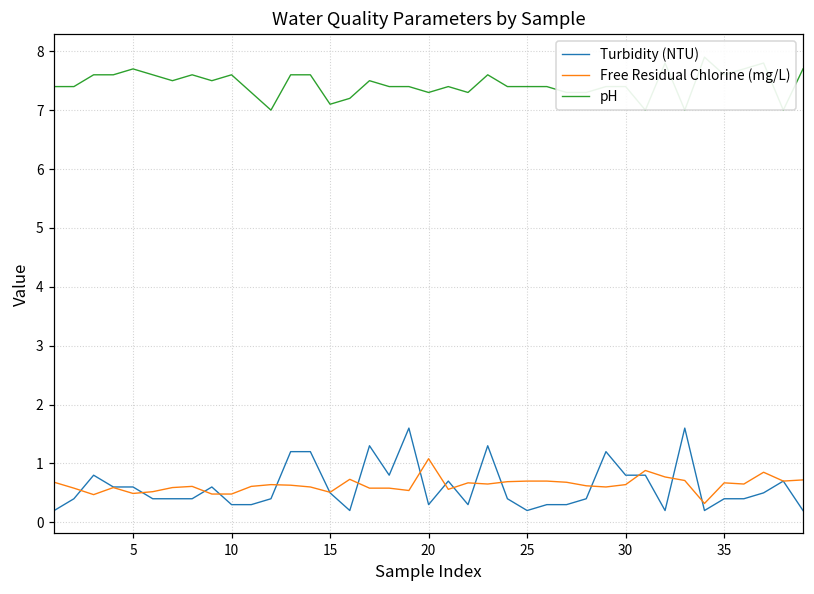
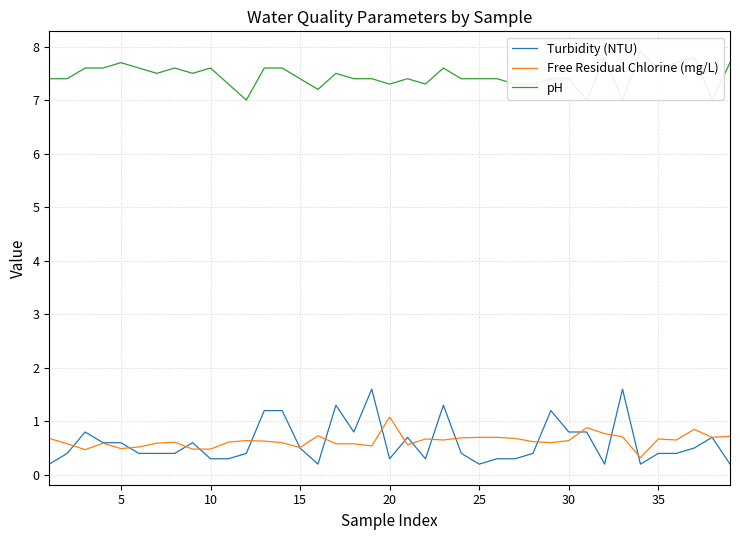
  {
    "Turbidity (NTU)": {
      "5": 0.6,
      "10": 0.3,
      "20": 0.3,
      "25": 0.2,
      "30": 0.8,
      "35": 0.4
    },
    "Free Residual Chlorine (mg/L)": {
      "5": 0.5,
      "10": 0.5,
      "20": 1.1,
      "25": 0.7,
      "30": 0.6,
      "35": 0.7
    },
    "pH": {
      "5": 7.7,
      "10": 7.6,
-     "15": 7.1,
+     "15": 7.4,
      "20": 7.3,
      "25": 7.4
    }
  }
